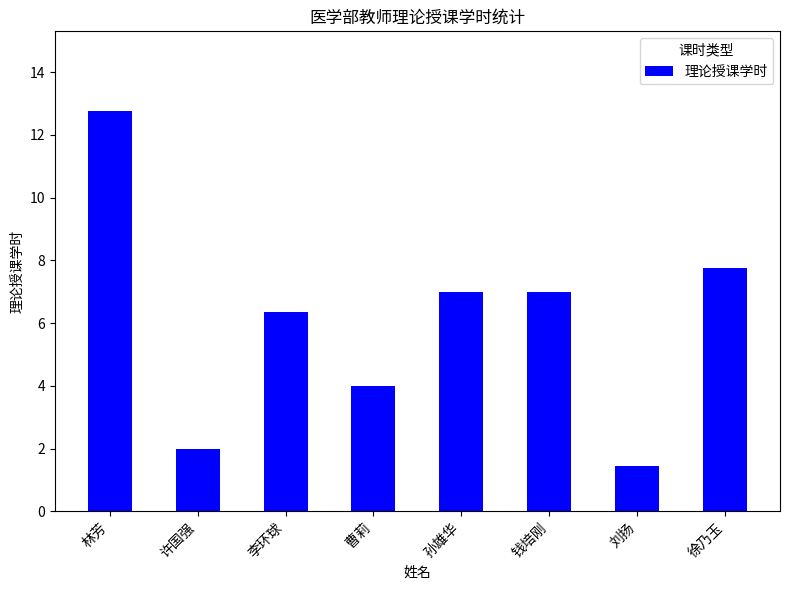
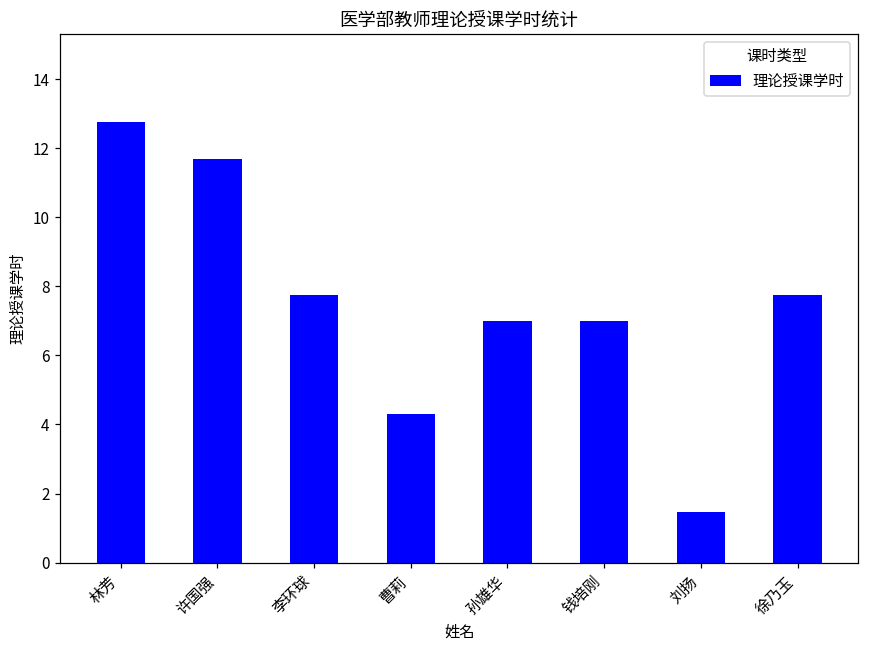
  {
    "林芳": 12.8,
-   "许国强": 2.0,
-   "李环球": 6.4,
-   "曹莉": 4.0,
+   "许国强": 11.7,
+   "李环球": 7.8,
+   "曹莉": 4.3,
    "孙雄华": 7.0,
    "钱培刚": 7.0,
    "刘扬": 1.5,
    "徐乃玉": 7.8
  }
